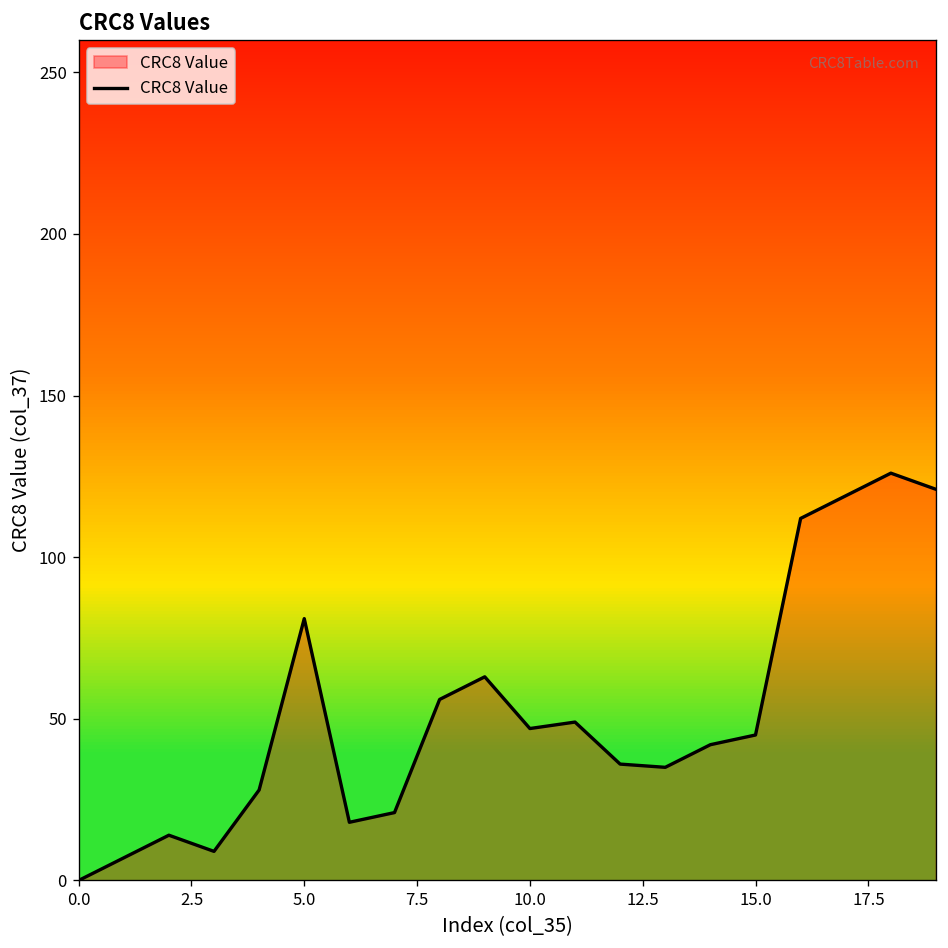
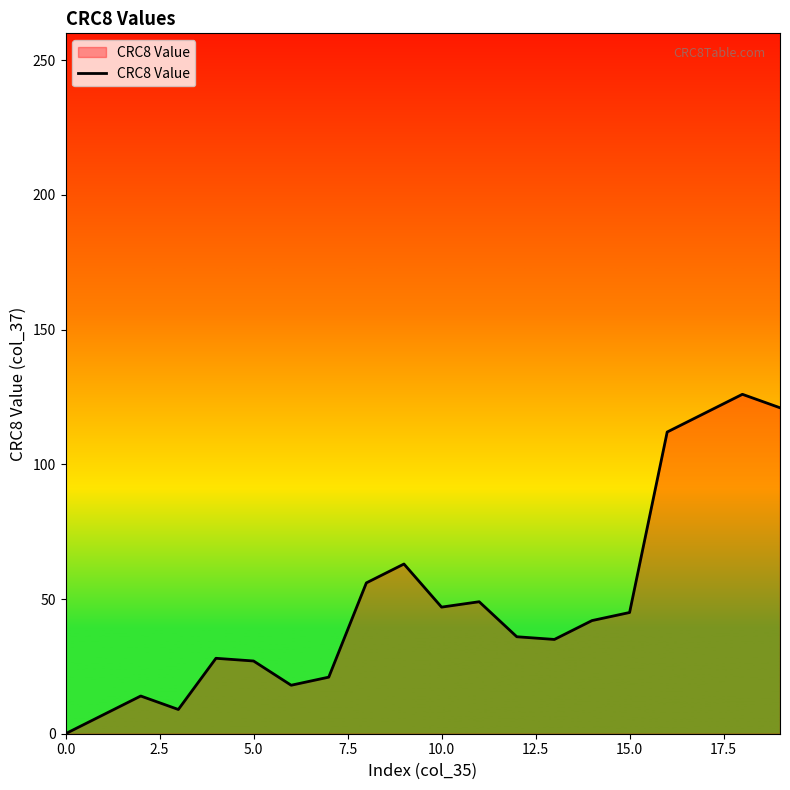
  {
    "0.0": 0,
-   "5.0": 81,
+   "5.0": 27,
    "10.0": 47,
    "15.0": 45
  }
